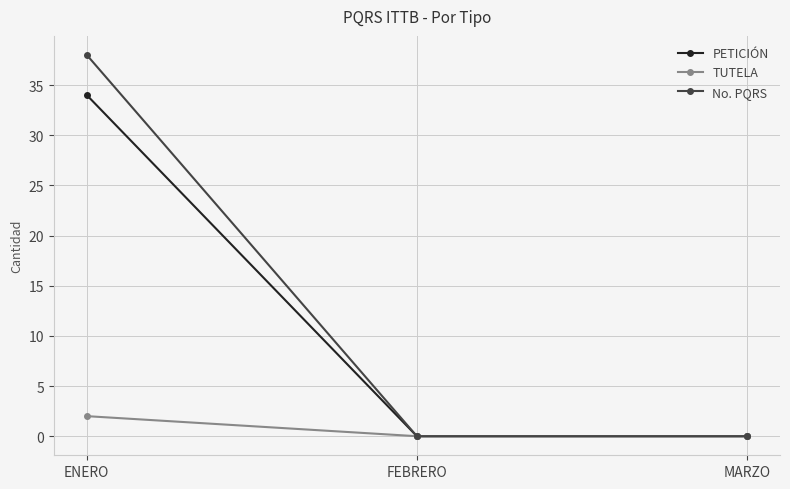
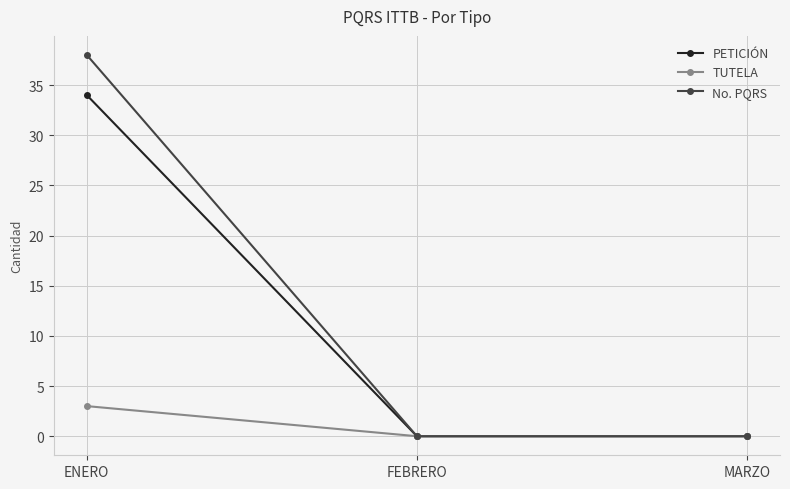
  {
    "TUTELA": {
-     "ENERO": 2
+     "ENERO": 3
    }
  }
